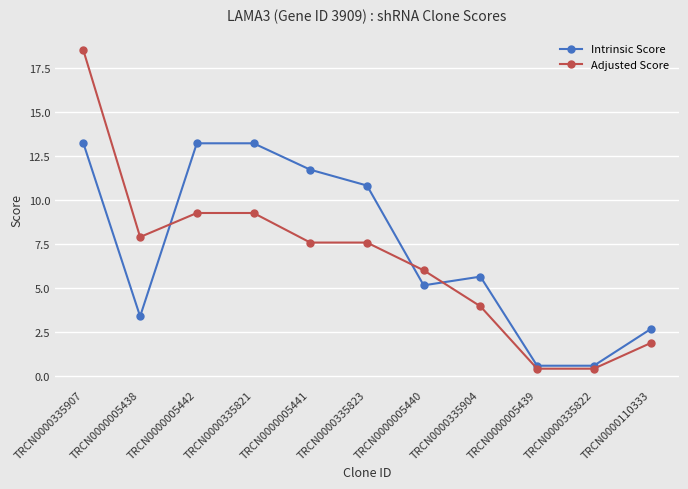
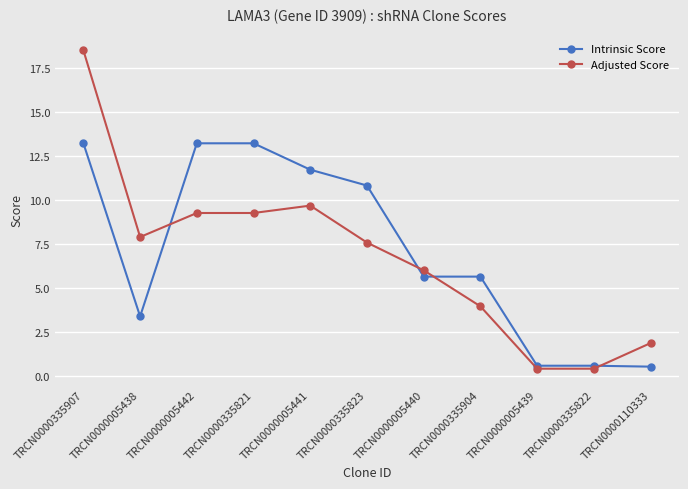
  {
    "Intrinsic Score": {
      "TRCN0000335907": 13.2,
      "TRCN0000005438": 3.4,
      "TRCN0000005442": 13.2,
      "TRCN0000335821": 13.2,
      "TRCN0000005441": 11.7,
      "TRCN0000335823": 10.8,
-     "TRCN0000005440": 5.1,
+     "TRCN0000005440": 5.6,
      "TRCN0000335904": 5.6,
      "TRCN0000005439": 0.6,
      "TRCN0000335822": 0.6,
-     "TRCN0000110333": 2.6
+     "TRCN0000110333": 0.5
    },
    "Adjusted Score": {
      "TRCN0000335907": 18.5,
      "TRCN0000005438": 7.9,
      "TRCN0000005442": 9.2,
      "TRCN0000335821": 9.2,
-     "TRCN0000005441": 7.6,
+     "TRCN0000005441": 9.7,
      "TRCN0000335823": 7.6,
      "TRCN0000005440": 6.0,
      "TRCN0000335904": 3.9,
      "TRCN0000005439": 0.4,
      "TRCN0000335822": 0.4,
      "TRCN0000110333": 1.8
    }
  }
